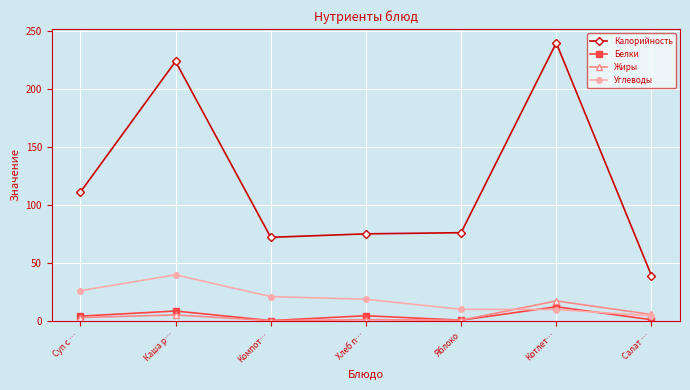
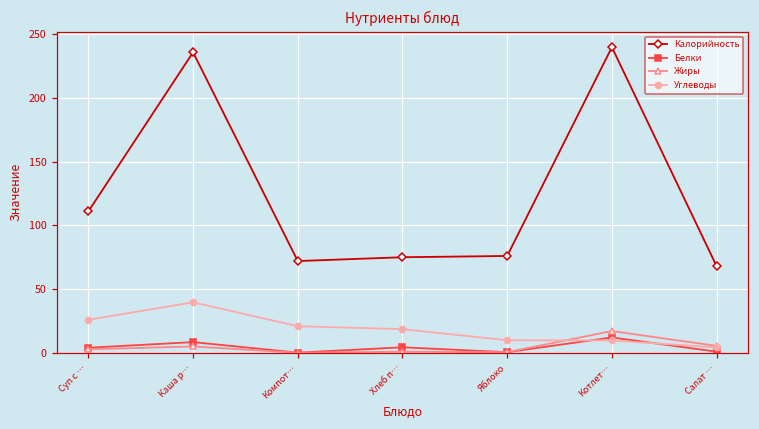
  {
    "Калорийность": {
      "Суп с …": 111,
-     "Каша р…": 224,
+     "Каша р…": 236,
      "Компот…": 72,
      "Хлеб п…": 75,
      "Яблоко": 76,
      "Котлет…": 240,
-     "Салат …": 39
+     "Салат …": 68
    },
    "Белки": {
      "Каша р…": 8,
      "Хлеб п…": 4,
      "Котлет…": 12,
      "Салат …": 1
    }
  }
